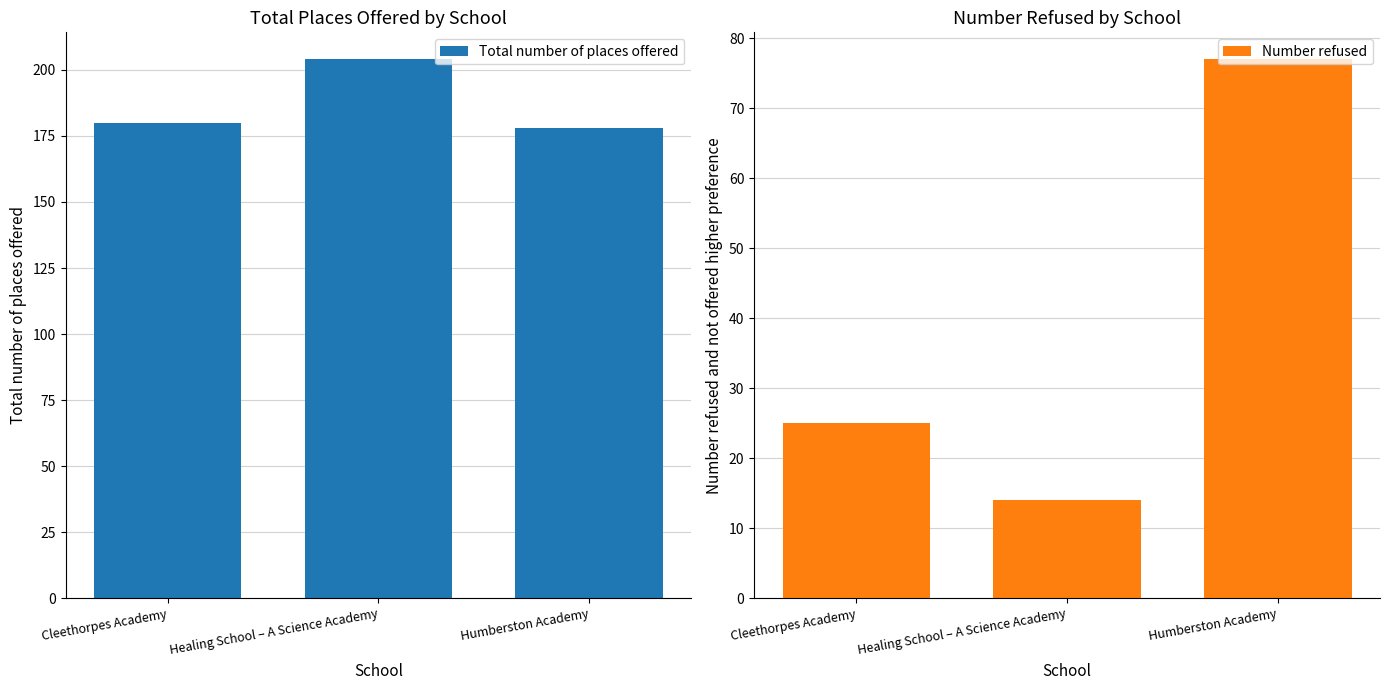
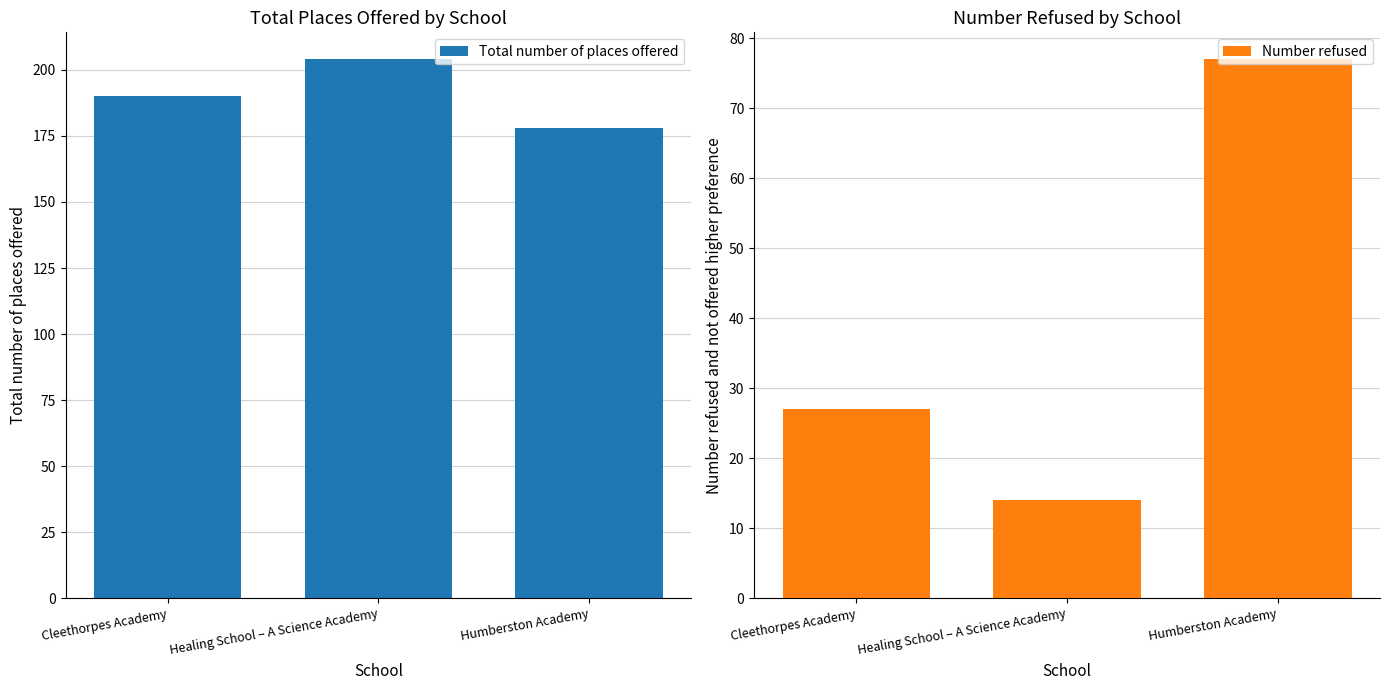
  {
    "Total Places Offered by School": {
-     "Cleethorpes Academy": 180,
+     "Cleethorpes Academy": 190,
      "Healing School – A Science Academy": 204,
      "Humberston Academy": 178
    },
    "Number Refused by School": {
-     "Cleethorpes Academy": 25,
+     "Cleethorpes Academy": 27,
      "Healing School – A Science Academy": 14
    }
  }
